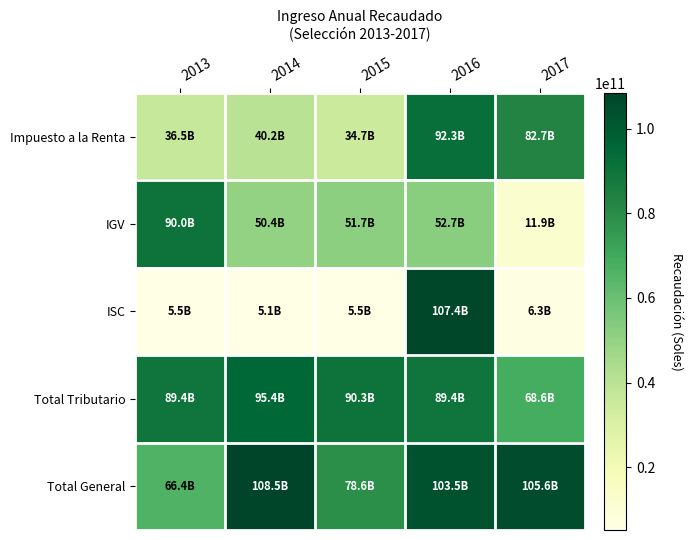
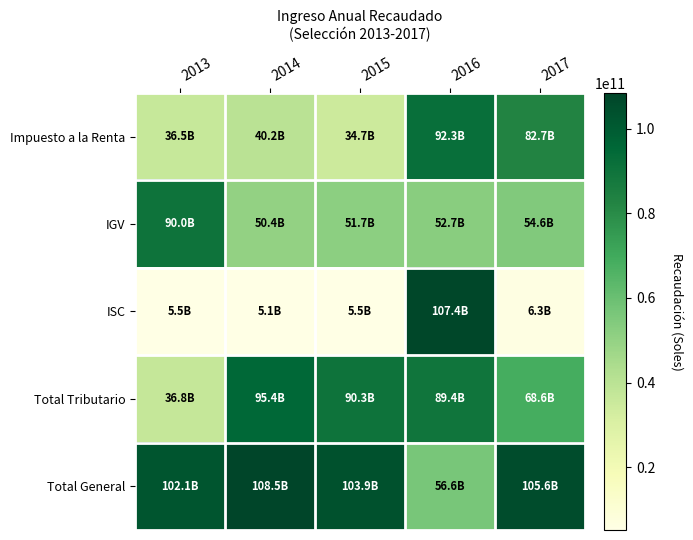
  {
    "Impuesto a la Renta": {
      "2013": "36.5B",
      "2014": "40.2B",
      "2015": "34.7B",
      "2016": "92.3B",
      "2017": "82.7B"
    },
    "IGV": {
      "2013": "90.0B",
      "2014": "50.4B",
      "2015": "51.7B",
      "2016": "52.7B",
-     "2017": "11.9B"
+     "2017": "54.6B"
    },
    "ISC": {
      "2013": "5.5B",
      "2014": "5.1B",
      "2015": "5.5B",
      "2016": "107.4B",
      "2017": "6.3B"
    },
    "Total Tributario": {
-     "2013": "89.4B",
+     "2013": "36.8B",
      "2014": "95.4B",
      "2015": "90.3B",
      "2016": "89.4B",
      "2017": "68.6B"
    },
    "Total General": {
-     "2013": "66.4B",
+     "2013": "102.1B",
      "2014": "108.5B",
-     "2015": "78.6B",
-     "2016": "103.5B",
+     "2015": "103.9B",
+     "2016": "56.6B",
      "2017": "105.6B"
    }
  }
